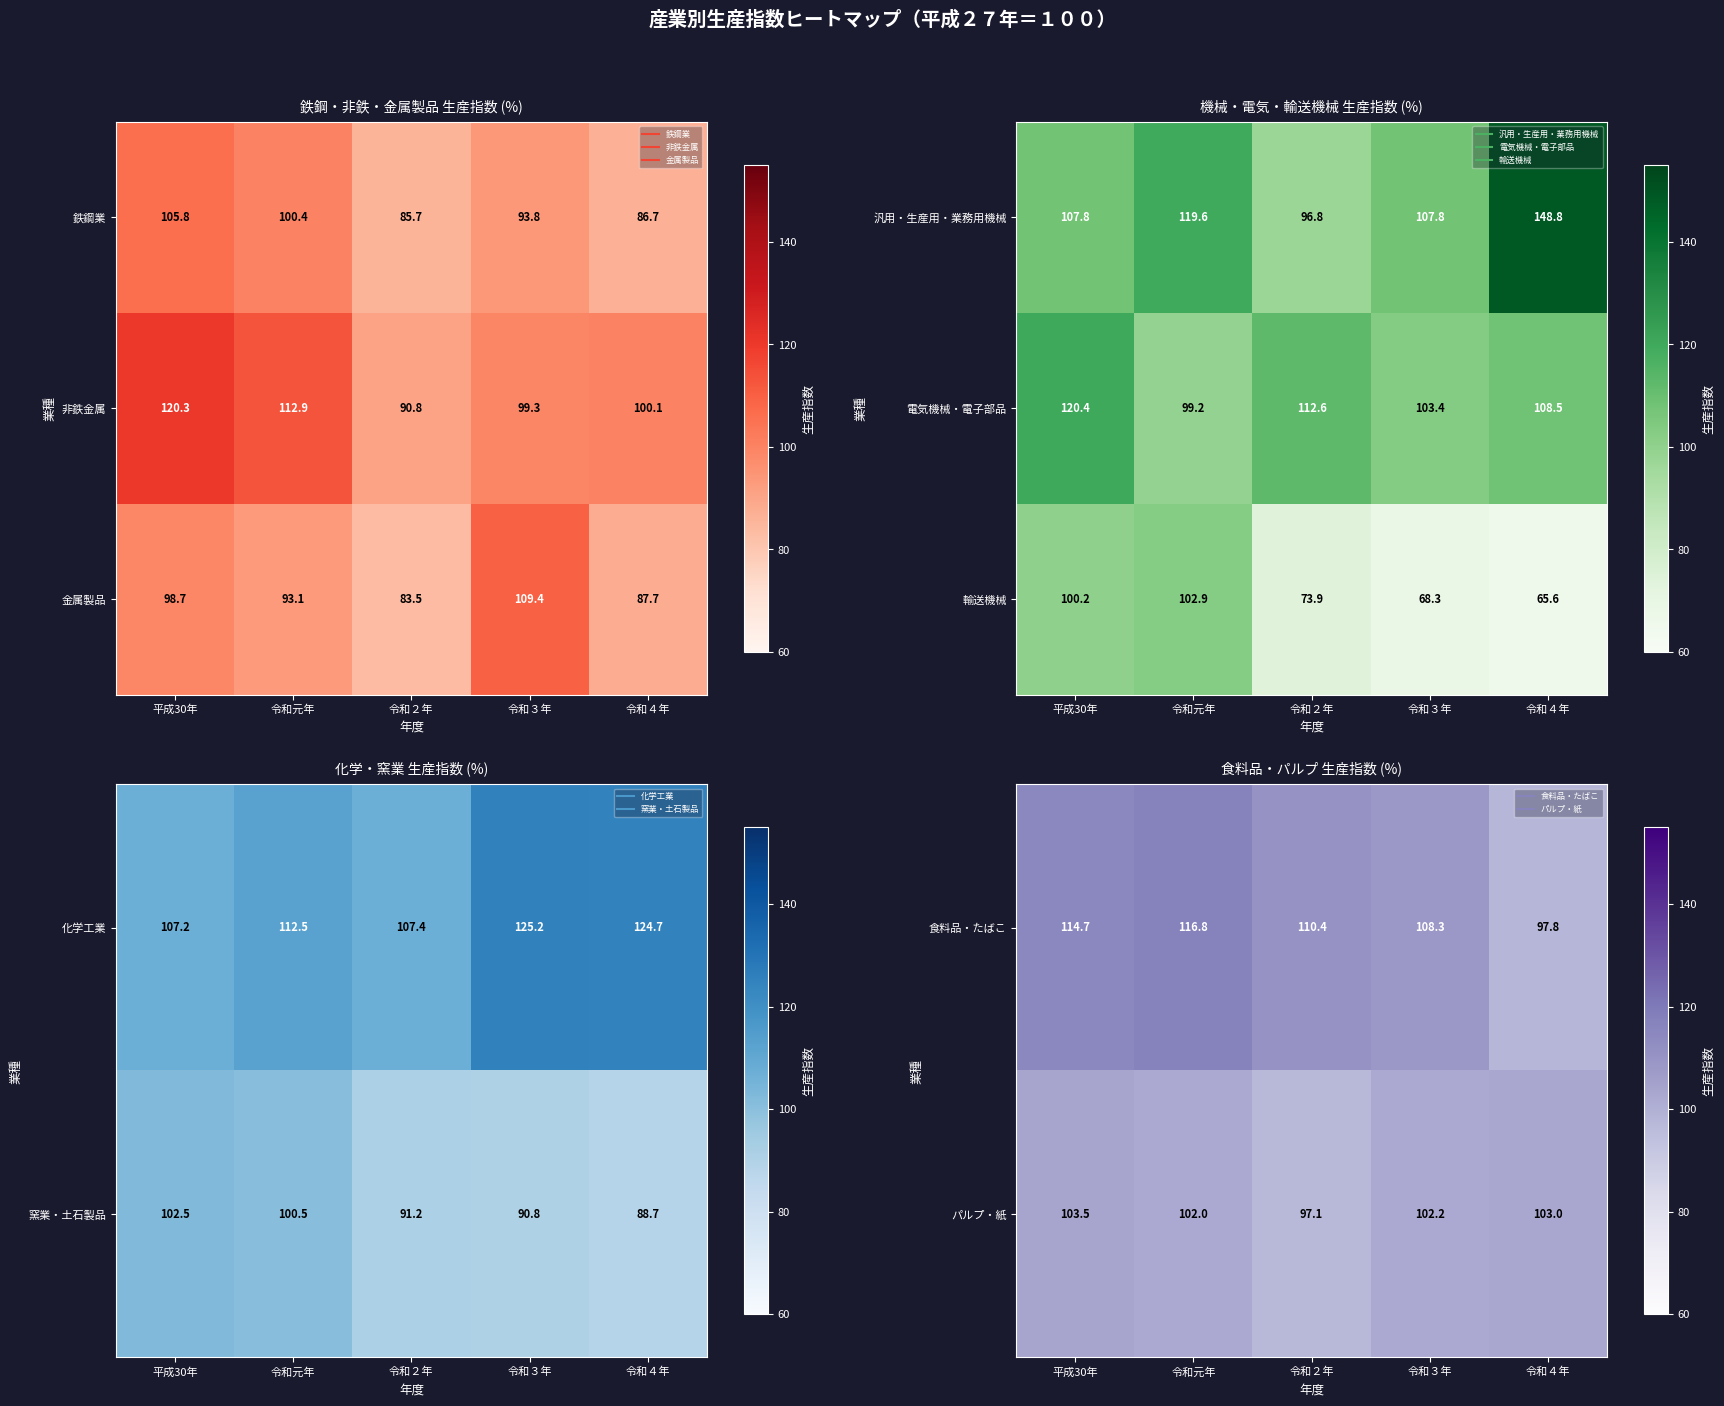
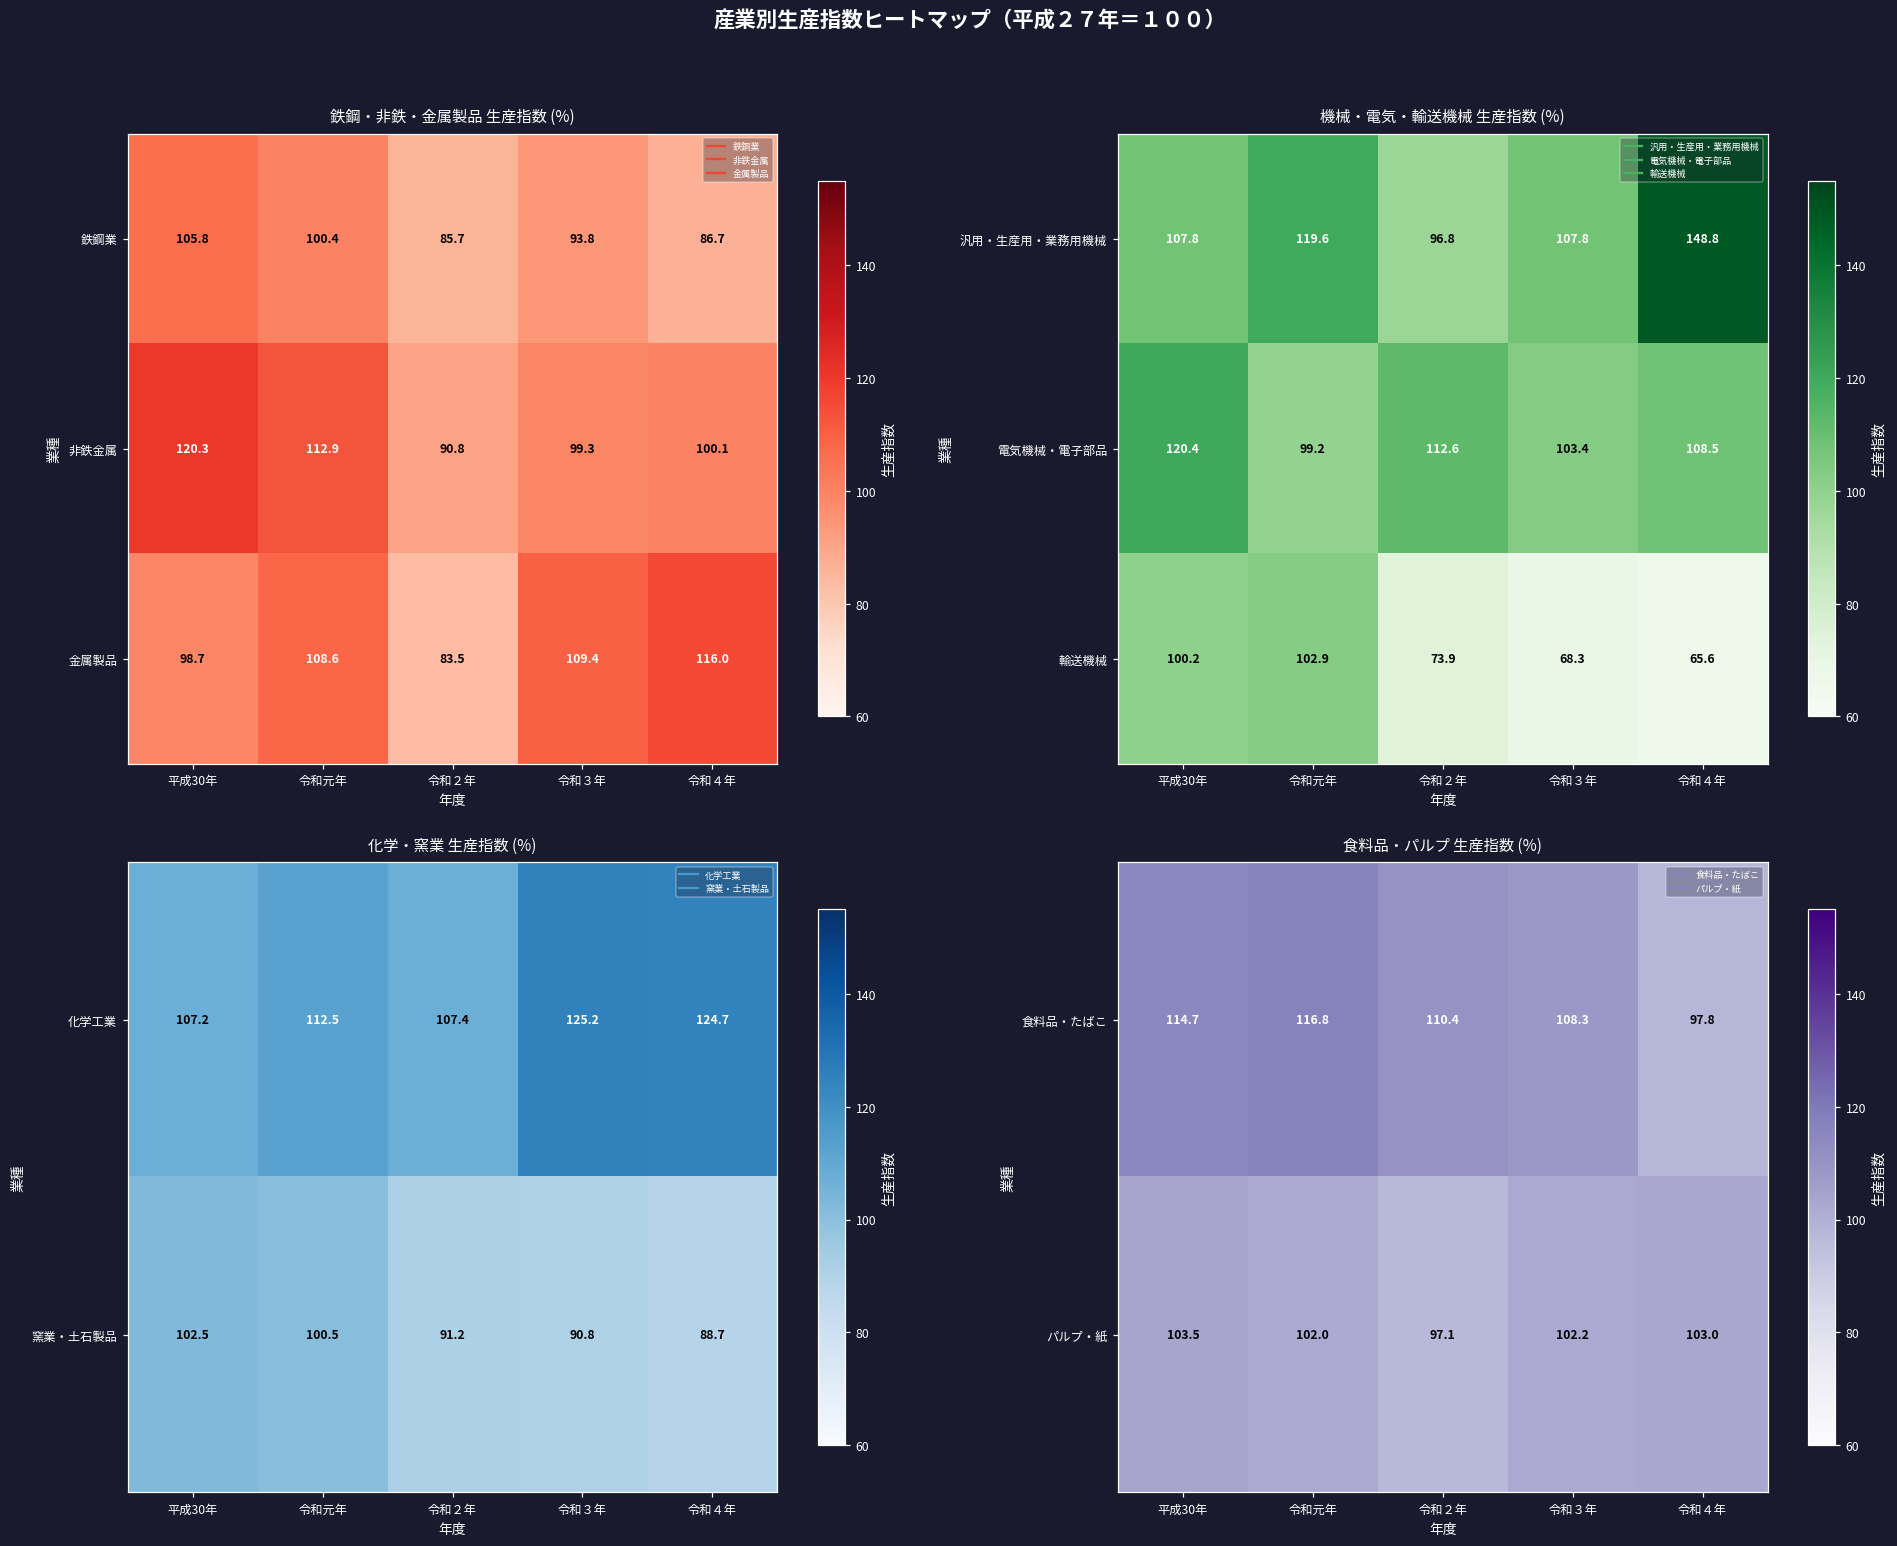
  {
    "鉄鋼・非鉄・金属製品 生産指数 (%)": {
      "鉄鋼業": {
        "平成30年": 105.8,
        "令和元年": 100.4,
        "令和２年": 85.7,
        "令和３年": 93.8,
        "令和４年": 86.7
      },
      "非鉄金属": {
        "平成30年": 120.3,
        "令和元年": 112.9,
        "令和２年": 90.8,
        "令和３年": 99.3,
        "令和４年": 100.1
      },
      "金属製品": {
        "平成30年": 98.7,
-       "令和元年": 93.1,
+       "令和元年": 108.6,
        "令和２年": 83.5,
        "令和３年": 109.4,
-       "令和４年": 87.7
+       "令和４年": 116.0
      }
    },
    "機械・電気・輸送機械 生産指数 (%)": {
      "汎用・生産用・業務用機械": {
        "平成30年": 107.8,
        "令和元年": 119.6,
        "令和２年": 96.8,
        "令和３年": 107.8,
        "令和４年": 148.8
      },
      "電気機械・電子部品": {
        "平成30年": 120.4,
        "令和元年": 99.2,
        "令和２年": 112.6,
        "令和３年": 103.4,
        "令和４年": 108.5
      },
      "輸送機械": {
        "平成30年": 100.2,
        "令和元年": 102.9,
        "令和２年": 73.9,
        "令和３年": 68.3,
        "令和４年": 65.6
      }
    },
    "化学・窯業 生産指数 (%)": {
      "化学工業": {
        "平成30年": 107.2,
        "令和元年": 112.5,
        "令和２年": 107.4,
        "令和３年": 125.2,
        "令和４年": 124.7
      },
      "窯業・土石製品": {
        "平成30年": 102.5,
        "令和元年": 100.5,
        "令和２年": 91.2,
        "令和３年": 90.8,
        "令和４年": 88.7
      }
    },
    "食料品・パルプ 生産指数 (%)": {
      "食料品・たばこ": {
        "平成30年": 114.7,
        "令和元年": 116.8,
        "令和２年": 110.4,
        "令和３年": 108.3,
        "令和４年": 97.8
      },
      "パルプ・紙": {
        "平成30年": 103.5,
        "令和元年": 102.0,
        "令和２年": 97.1,
        "令和３年": 102.2,
        "令和４年": 103.0
      }
    }
  }
